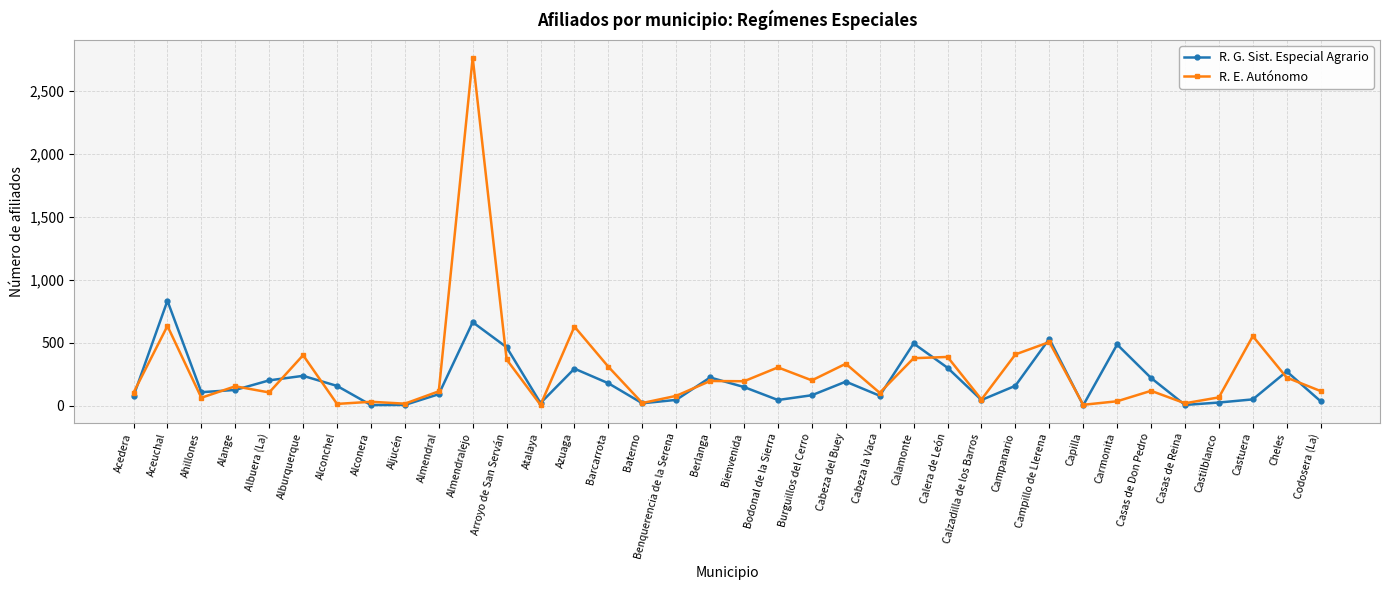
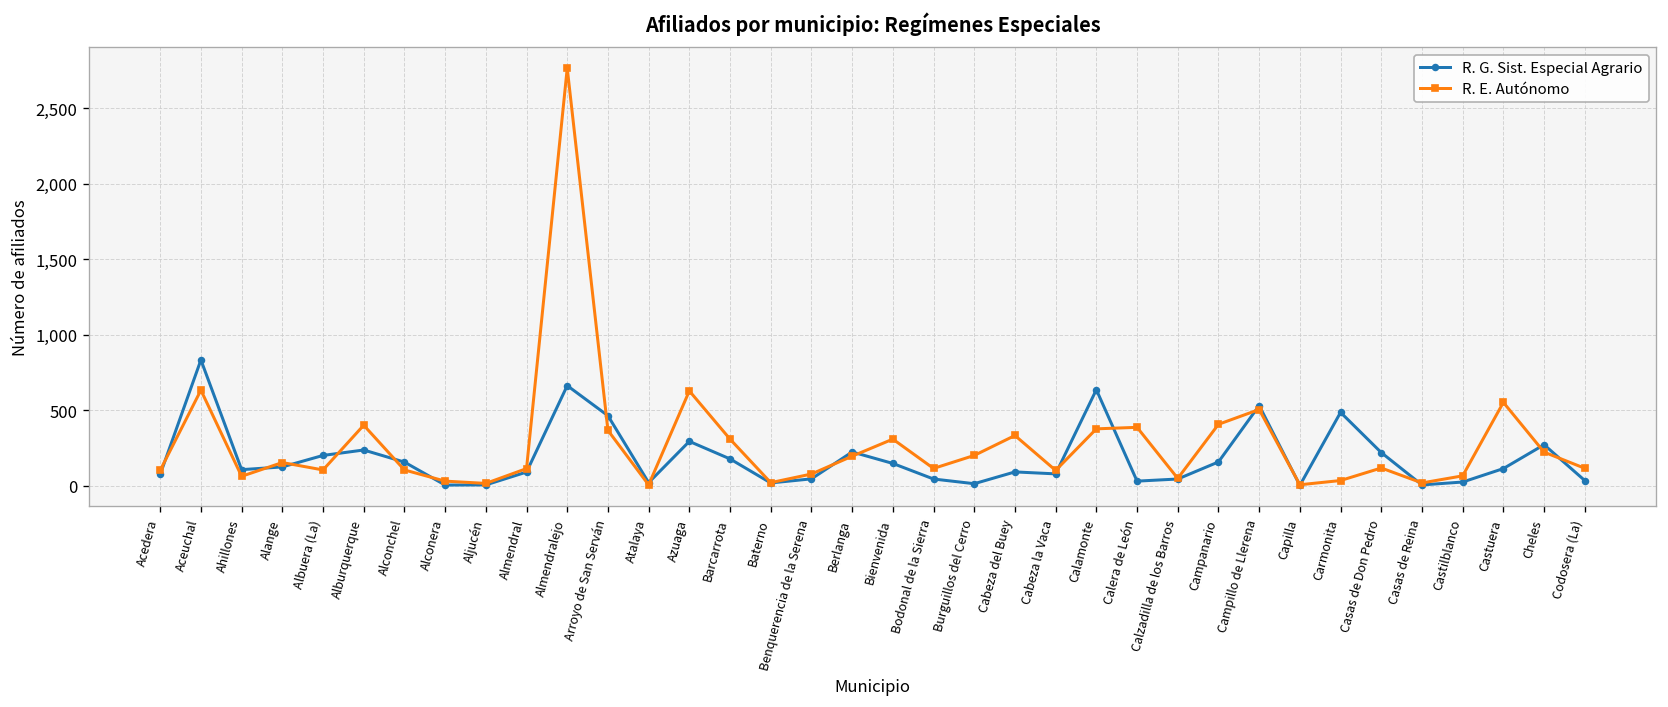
  {
    "R. G. Sist. Especial Agrario": {
      "Acedera": "80",
      "Aceuchal": "830",
      "Ahillones": "110",
      "Alange": "130",
      "Albuera (La)": "200",
      "Alburquerque": "240",
      "Alconchel": "160",
      "Alconera": "10",
      "Almendral": "90",
      "Almendralejo": "660",
      "Arroyo de San Serván": "470",
      "Azuaga": "300",
      "Barcarrota": "180",
      "Benquerencia de la Serena": "50",
      "Berlanga": "230",
      "Bienvenida": "150",
      "Bodonal de la Sierra": "50",
-     "Burguillos del Cerro": "80",
-     "Cabeza del Buey": "190",
+     "Burguillos del Cerro": "20",
+     "Cabeza del Buey": "90",
      "Cabeza la Vaca": "80",
-     "Calamonte": "500",
-     "Calera de León": "300",
+     "Calamonte": "640",
+     "Calera de León": "30",
      "Campanario": "160",
      "Campillo de Llerena": "530",
      "Carmonita": "490",
      "Casas de Don Pedro": "220",
      "Castilblanco": "30",
-     "Castuera": "50",
+     "Castuera": "120",
      "Cheles": "270",
      "Codosera (La)": "40"
    },
    "R. E. Autónomo": {
      "Acedera": "100",
      "Aceuchal": "630",
      "Ahillones": "60",
      "Alange": "160",
      "Albuera (La)": "110",
      "Alburquerque": "400",
-     "Alconchel": "20",
+     "Alconchel": "110",
      "Alconera": "30",
      "Almendral": "120",
      "Almendralejo": "2,770",
      "Arroyo de San Serván": "370",
      "Azuaga": "630",
      "Barcarrota": "310",
      "Benquerencia de la Serena": "80",
      "Berlanga": "200",
-     "Bienvenida": "200",
-     "Bodonal de la Sierra": "310",
+     "Bienvenida": "310",
+     "Bodonal de la Sierra": "120",
      "Burguillos del Cerro": "200",
      "Cabeza del Buey": "330",
      "Cabeza la Vaca": "100",
      "Calamonte": "380",
      "Calera de León": "390",
      "Campanario": "410",
      "Campillo de Llerena": "510",
      "Carmonita": "40",
      "Casas de Don Pedro": "120",
      "Castilblanco": "70",
      "Castuera": "550",
      "Cheles": "220",
      "Codosera (La)": "120"
    }
  }
